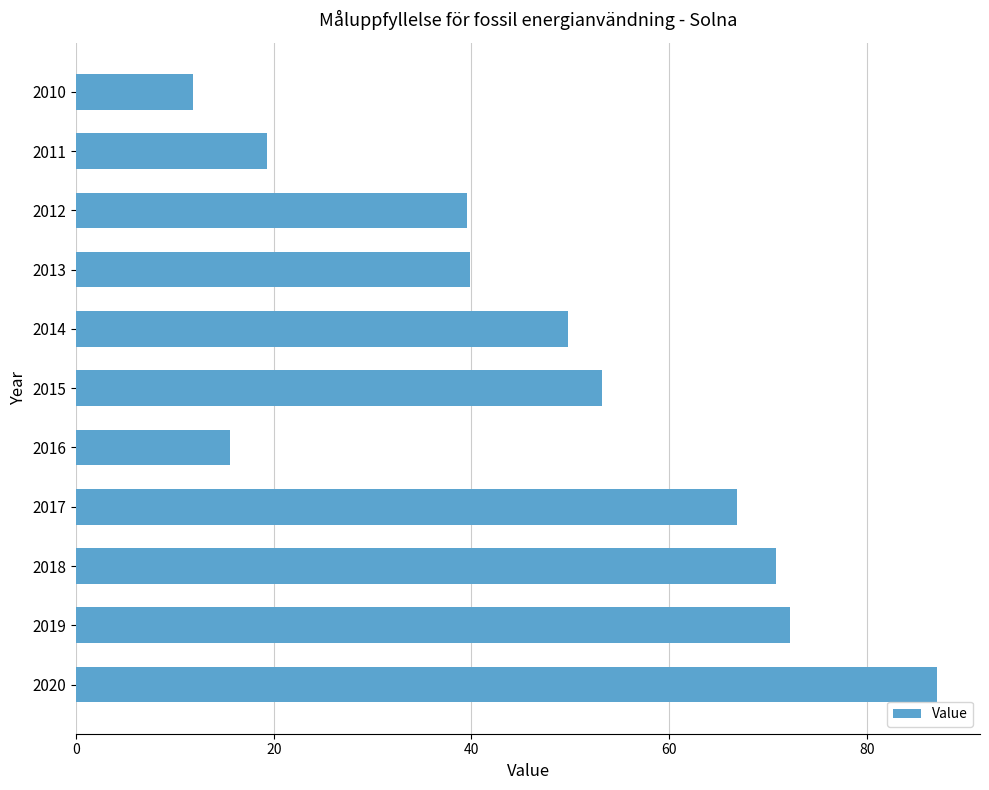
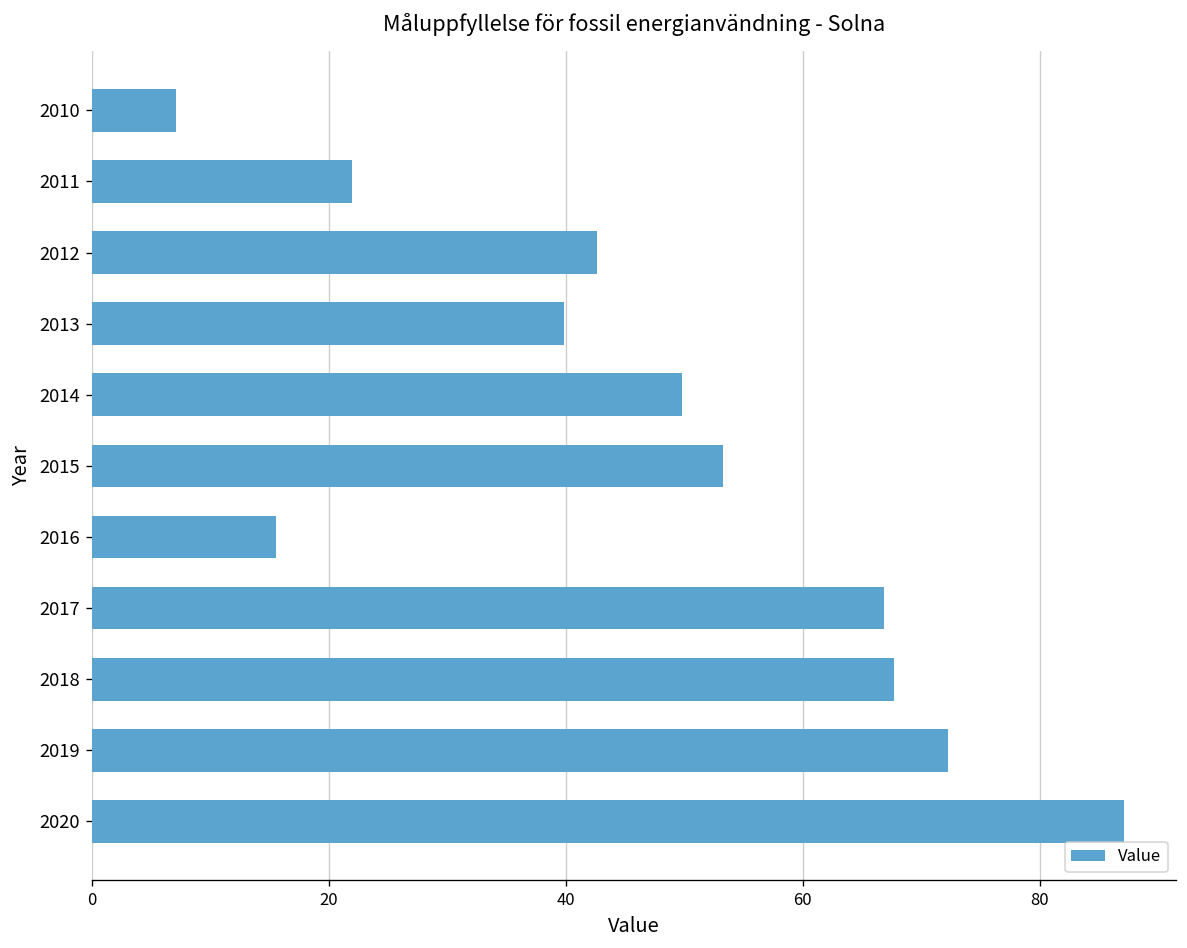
  {
-   "2010": 12,
-   "2011": 19,
-   "2012": 40,
+   "2010": 7,
+   "2011": 22,
+   "2012": 43,
    "2013": 40,
    "2014": 50,
    "2015": 53,
    "2016": 16,
    "2017": 67,
-   "2018": 71,
+   "2018": 68,
    "2019": 72,
    "2020": 87
  }
